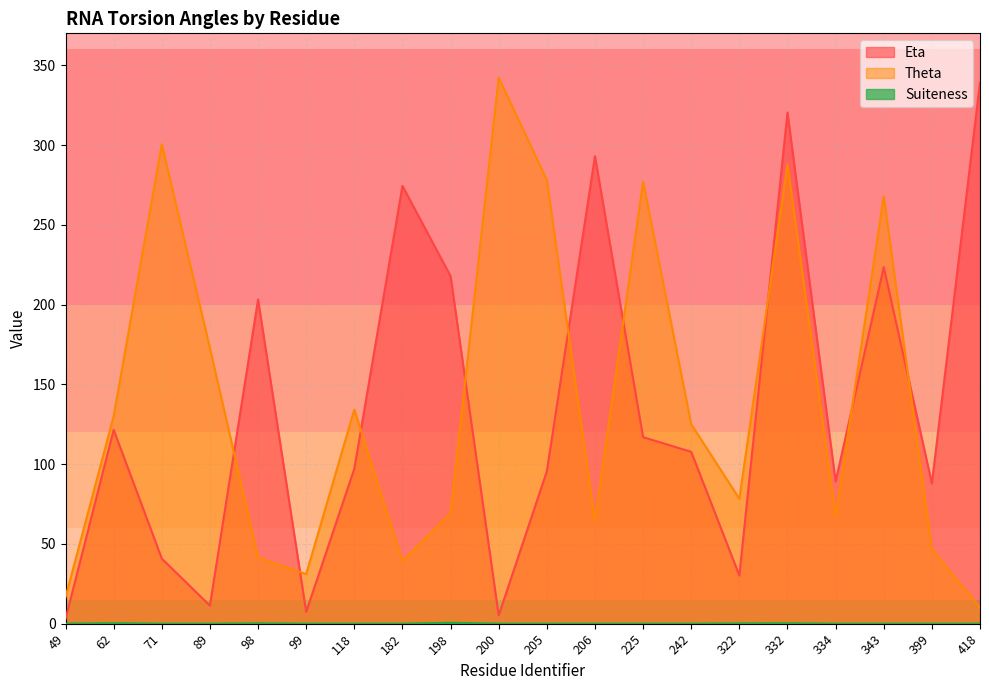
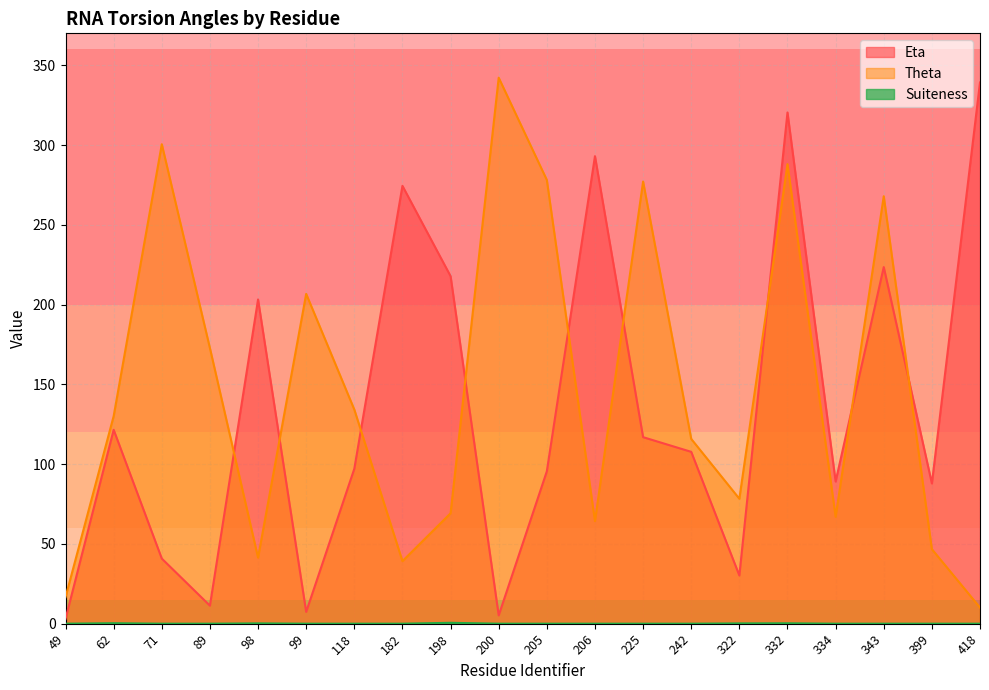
  {
    "Eta": {
      "49": 3,
      "62": 122,
      "71": 41,
      "89": 11,
      "98": 203,
      "99": 7,
      "118": 97,
      "182": 274,
      "198": 218,
      "200": 5,
      "205": 96,
      "206": 293,
      "225": 117,
      "242": 108,
      "322": 30,
      "332": 320,
      "334": 89,
      "343": 224,
      "399": 88,
      "418": 339
    },
    "Theta": {
      "49": 17,
      "62": 130,
      "71": 301,
      "89": 173,
      "98": 41,
-     "99": 31,
+     "99": 207,
      "118": 134,
      "182": 39,
      "198": 69,
      "200": 342,
      "205": 278,
      "206": 64,
      "225": 277,
-     "242": 125,
+     "242": 116,
      "322": 78,
      "332": 288,
      "334": 67,
      "343": 268,
      "399": 47,
      "418": 10
    },
    "Suiteness": {
      "49": 0,
      "62": 0,
      "71": 0,
      "89": 0,
      "98": 0,
      "99": 0,
      "118": 0,
      "182": 0,
      "198": 1,
      "200": 0,
      "205": 0,
      "206": 0,
      "225": 0,
      "242": 0,
      "322": 0,
      "332": 0,
      "334": 0,
      "343": 0,
      "399": 0,
      "418": 0
    }
  }
